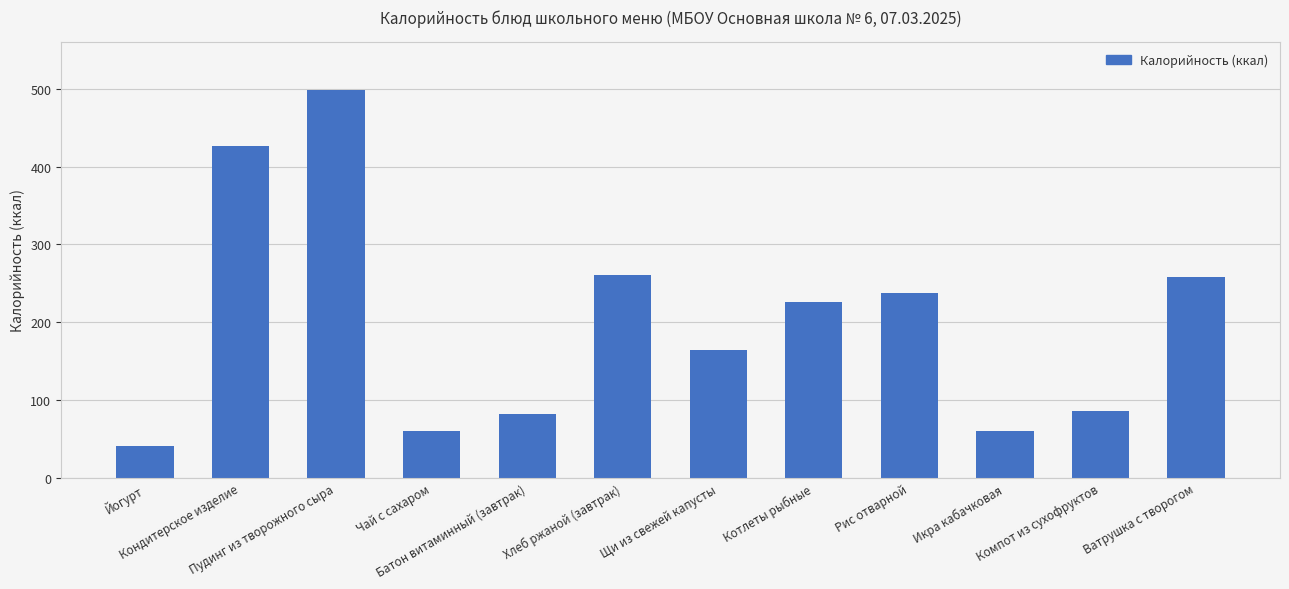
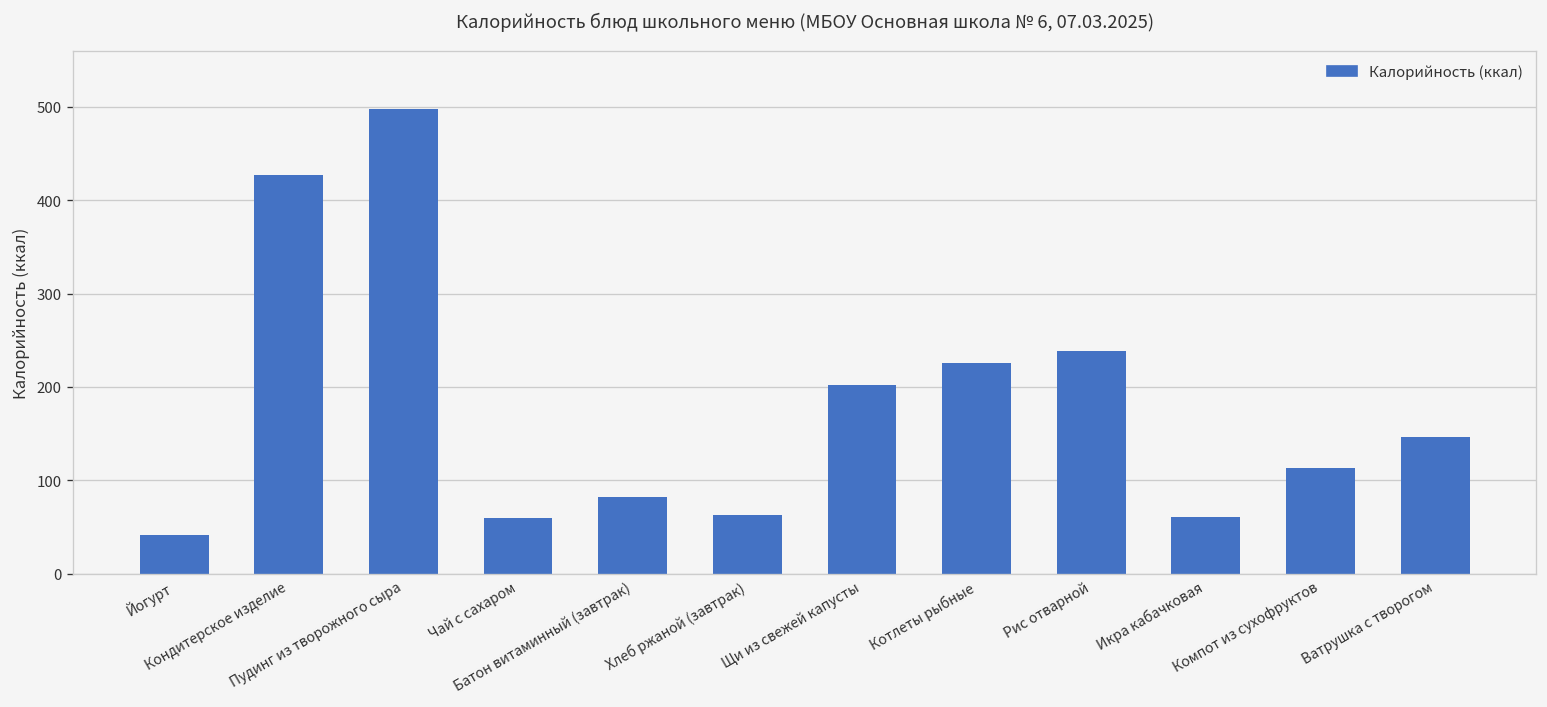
  {
    "Йогурт": 40,
    "Кондитерское изделие": 430,
    "Пудинг из творожного сыра": 500,
    "Чай с сахаром": 60,
    "Батон витаминный (завтрак)": 80,
-   "Хлеб ржаной (завтрак)": 260,
-   "Щи из свежей капусты": 160,
+   "Хлеб ржаной (завтрак)": 60,
+   "Щи из свежей капусты": 200,
    "Котлеты рыбные": 230,
    "Рис отварной": 240,
    "Икра кабачковая": 60,
-   "Компот из сухофруктов": 90,
-   "Ватрушка с творогом": 260
+   "Компот из сухофруктов": 110,
+   "Ватрушка с творогом": 150
  }
